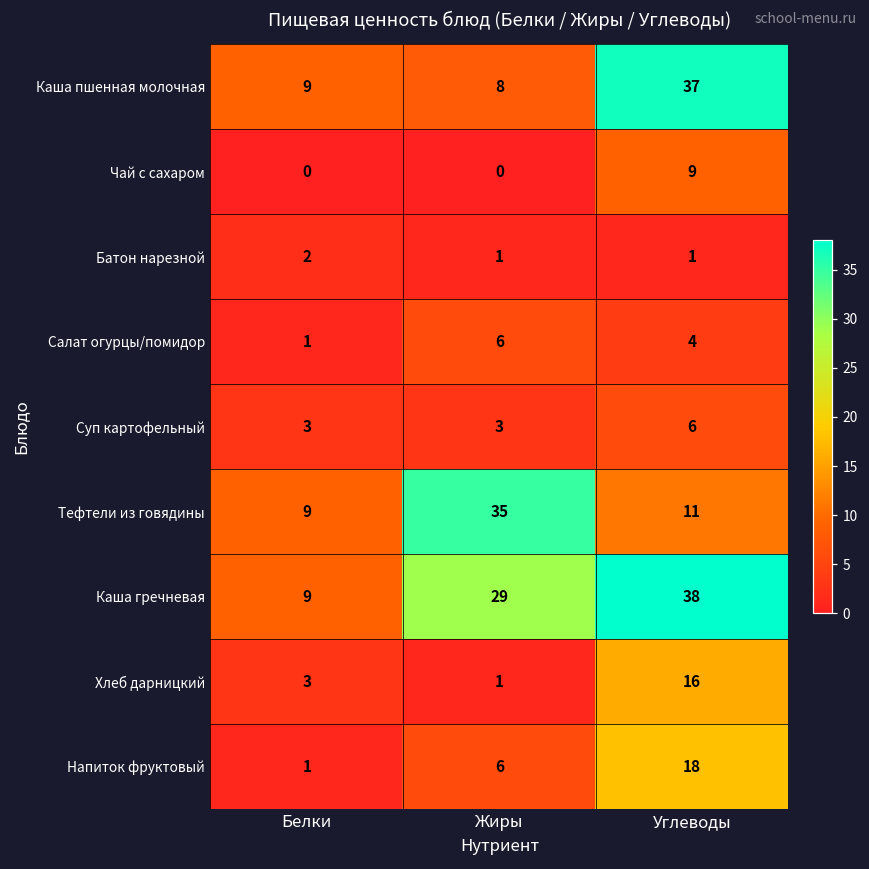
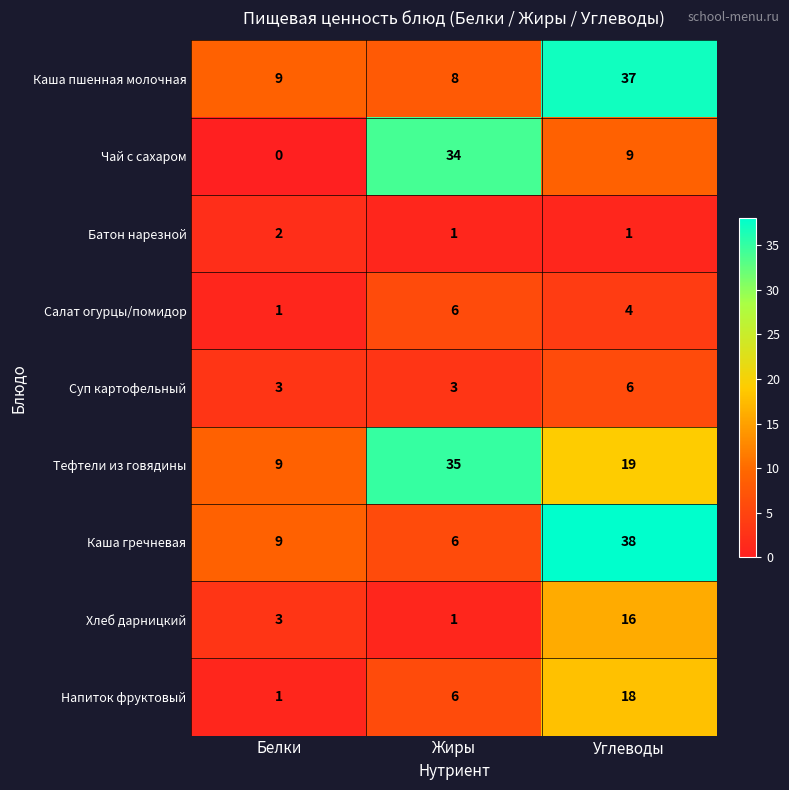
  {
    "Каша пшенная молочная": {
      "Белки": 9,
      "Жиры": 8,
      "Углеводы": 37
    },
    "Чай с сахаром": {
      "Белки": 0,
-     "Жиры": 0,
+     "Жиры": 34,
      "Углеводы": 9
    },
    "Батон нарезной": {
      "Белки": 2,
      "Жиры": 1,
      "Углеводы": 1
    },
    "Салат огурцы/помидор": {
      "Белки": 1,
      "Жиры": 6,
      "Углеводы": 4
    },
    "Суп картофельный": {
      "Белки": 3,
      "Жиры": 3,
      "Углеводы": 6
    },
    "Тефтели из говядины": {
      "Белки": 9,
      "Жиры": 35,
-     "Углеводы": 11
+     "Углеводы": 19
    },
    "Каша гречневая": {
      "Белки": 9,
-     "Жиры": 29,
+     "Жиры": 6,
      "Углеводы": 38
    },
    "Хлеб дарницкий": {
      "Белки": 3,
      "Жиры": 1,
      "Углеводы": 16
    },
    "Напиток фруктовый": {
      "Белки": 1,
      "Жиры": 6,
      "Углеводы": 18
    }
  }
